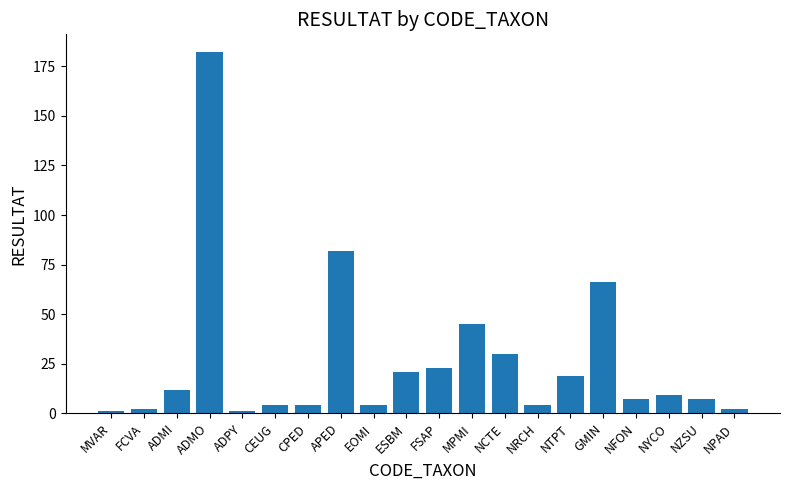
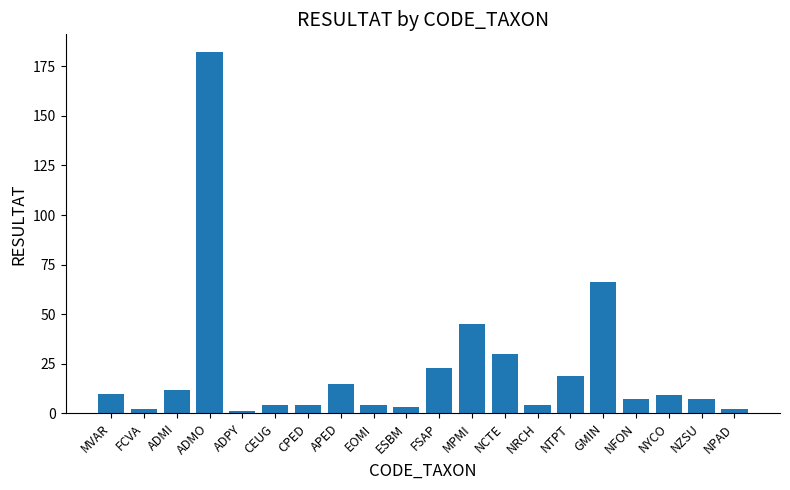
  {
-   "MVAR": 1,
+   "MVAR": 10,
    "FCVA": 2,
    "ADMI": 12,
    "ADMO": 182,
    "CEUG": 4,
    "CPED": 4,
-   "APED": 82,
+   "APED": 15,
    "EOMI": 4,
-   "ESBM": 21,
+   "ESBM": 3,
    "FSAP": 23,
    "MPMI": 45,
    "NCTE": 30,
    "NRCH": 4,
    "NTPT": 19,
    "GMIN": 66,
    "NFON": 7,
    "NYCO": 9,
    "NZSU": 7,
    "NPAD": 2
  }
